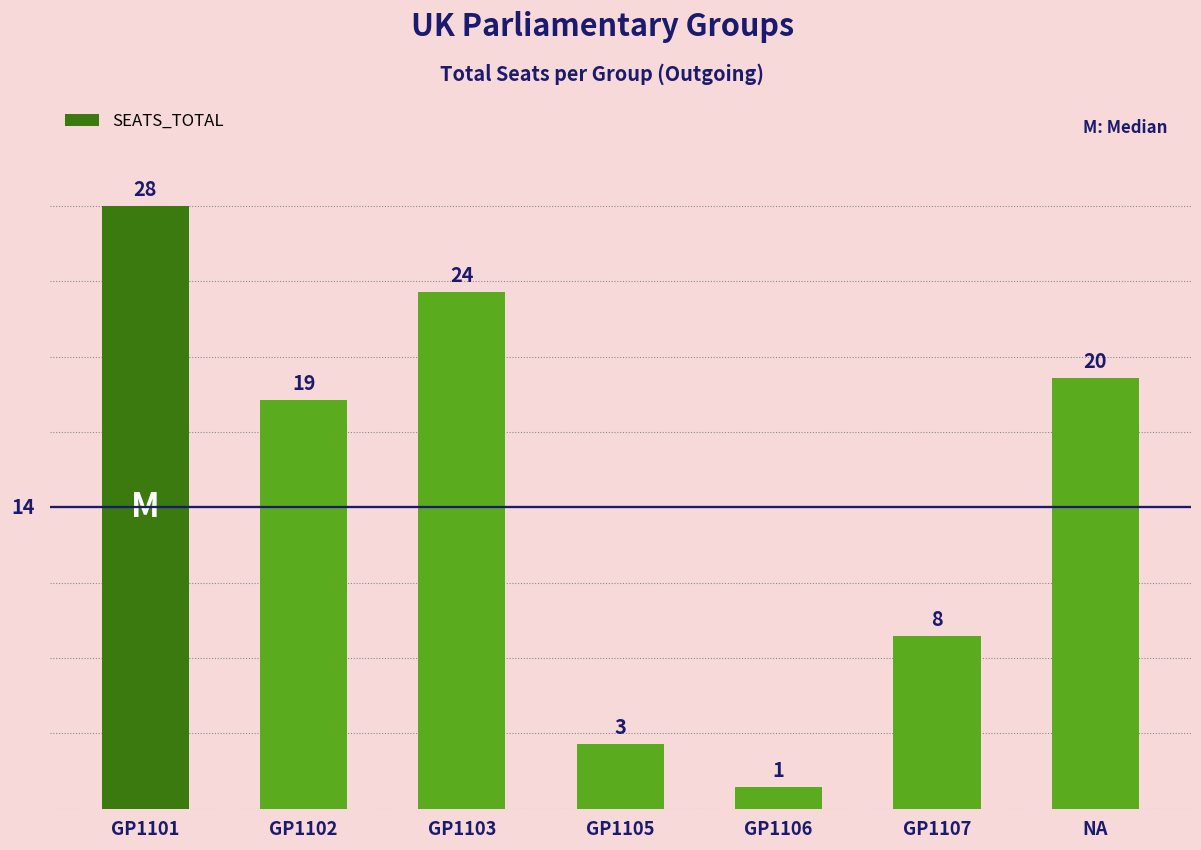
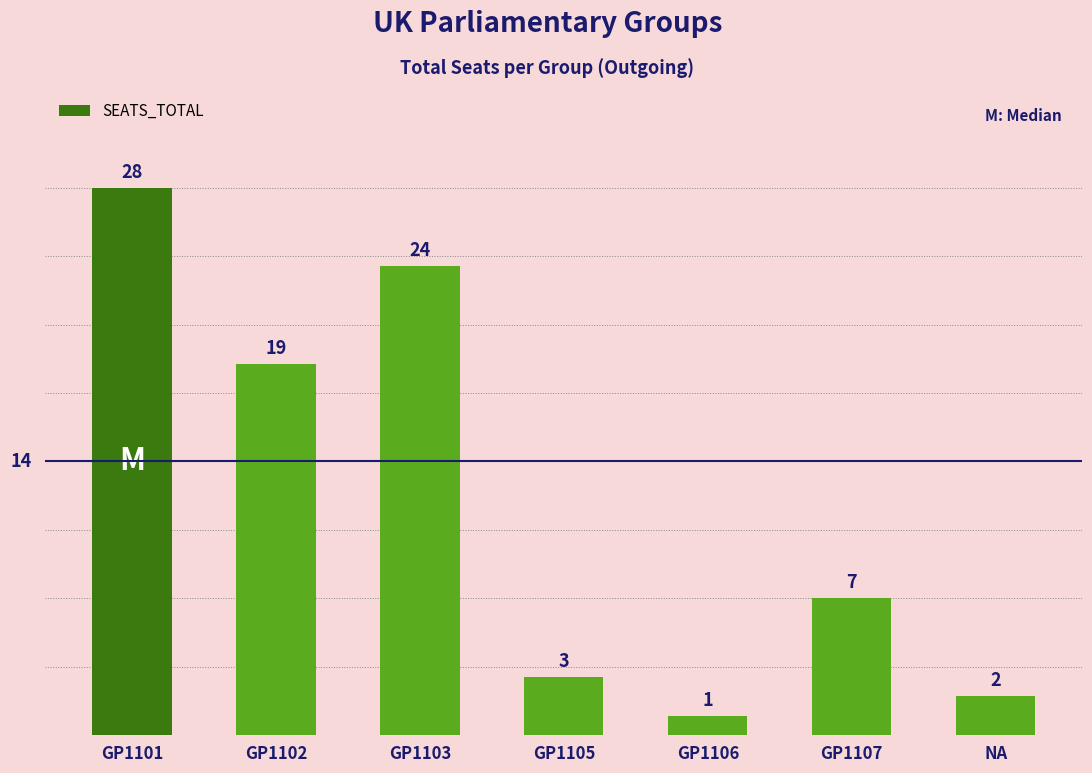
  {
    "GP1101": 28,
    "GP1102": 19,
    "GP1103": 24,
    "GP1105": 3,
    "GP1106": 1,
-   "GP1107": 8,
-   "NA": 20
+   "GP1107": 7,
+   "NA": 2
  }
